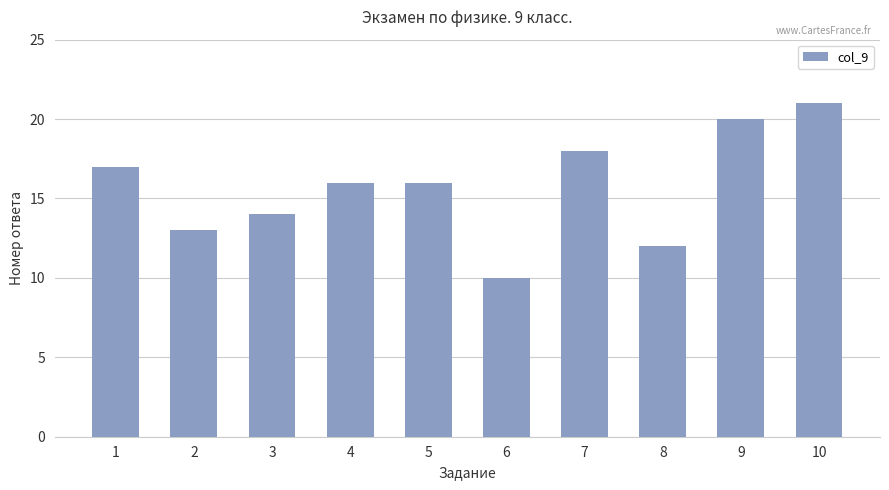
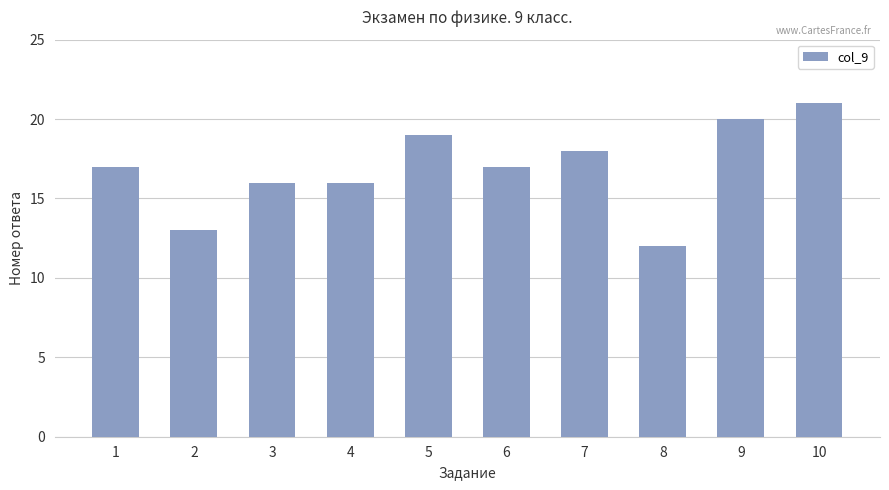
  {
    "1": 17,
    "2": 13,
-   "3": 14,
+   "3": 16,
    "4": 16,
-   "5": 16,
-   "6": 10,
+   "5": 19,
+   "6": 17,
    "7": 18,
    "8": 12,
    "9": 20,
    "10": 21
  }
